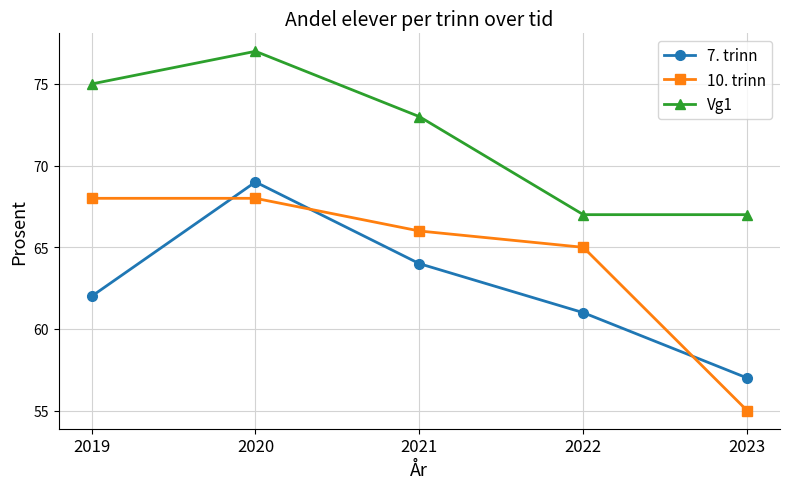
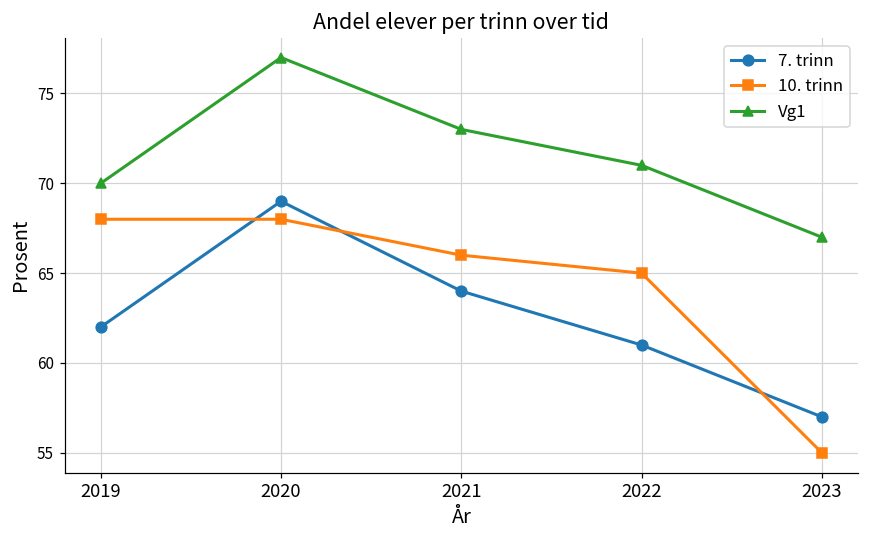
  {
    "7. trinn": {
      "2019": 62,
      "2020": 69,
      "2021": 64,
      "2022": 61,
      "2023": 57
    },
    "10. trinn": {
      "2019": 68,
      "2020": 68,
      "2021": 66,
      "2022": 65,
      "2023": 55
    },
    "Vg1": {
-     "2019": 75,
+     "2019": 70,
      "2020": 77,
      "2021": 73,
-     "2022": 67,
+     "2022": 71,
      "2023": 67
    }
  }
